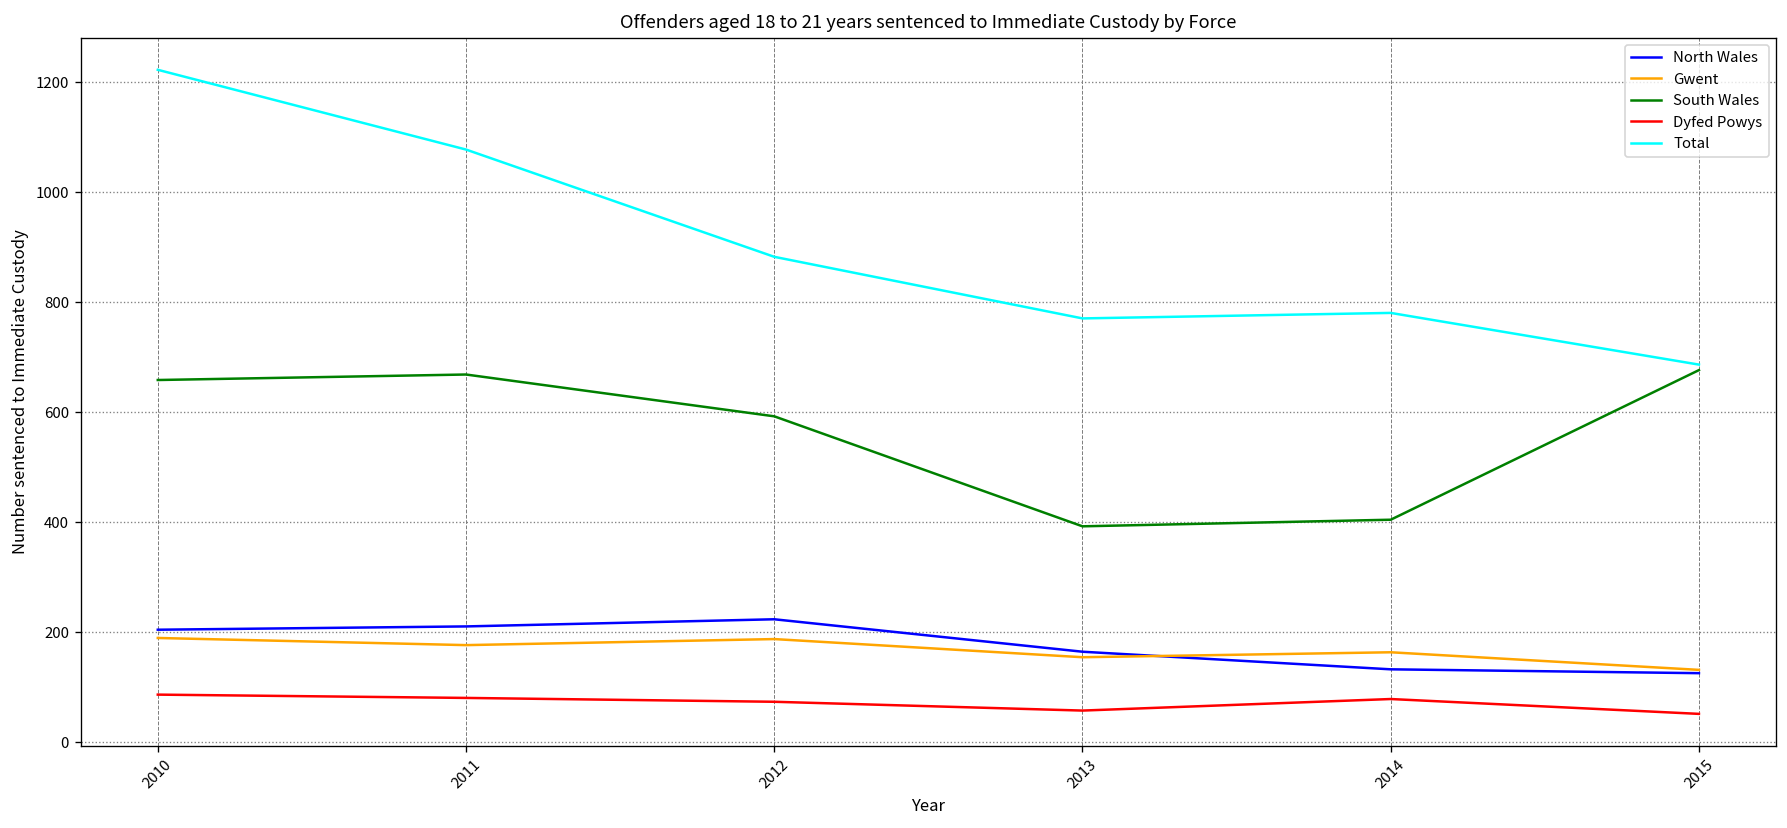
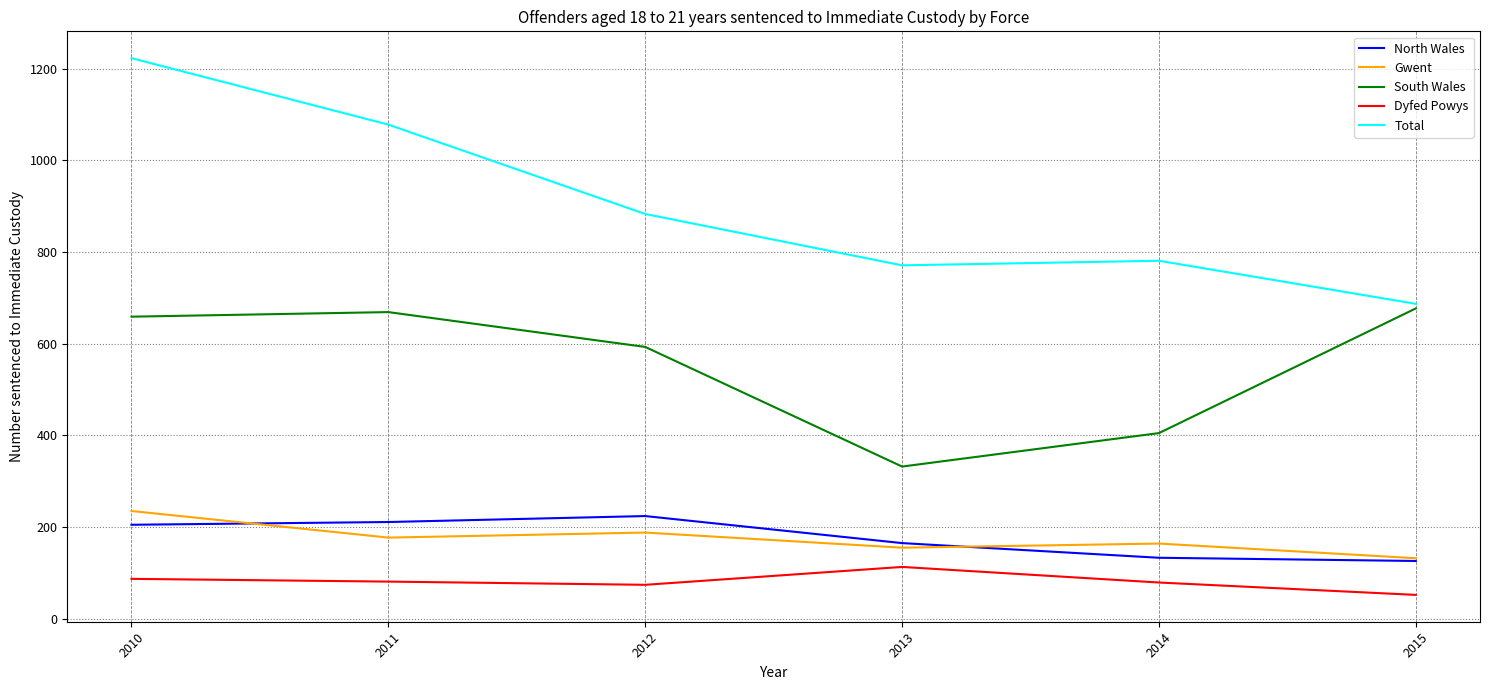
  {
    "North Wales": {
      "2010": 210,
      "2011": 210,
      "2012": 220,
      "2013": 170,
      "2014": 130,
      "2015": 130
    },
    "Gwent": {
-     "2010": 190,
+     "2010": 240,
      "2011": 180,
      "2012": 190,
      "2013": 160,
      "2014": 160,
      "2015": 130
    },
    "South Wales": {
      "2010": 660,
      "2011": 670,
      "2012": 590,
-     "2013": 390,
+     "2013": 330,
      "2014": 410,
      "2015": 680
    },
    "Dyfed Powys": {
      "2010": 90,
      "2011": 80,
      "2012": 70,
-     "2013": 60,
+     "2013": 110,
      "2014": 80,
      "2015": 50
    },
    "Total": {
      "2010": 1220,
      "2011": 1080,
      "2012": 880,
      "2013": 770,
      "2014": 780,
      "2015": 690
    }
  }
